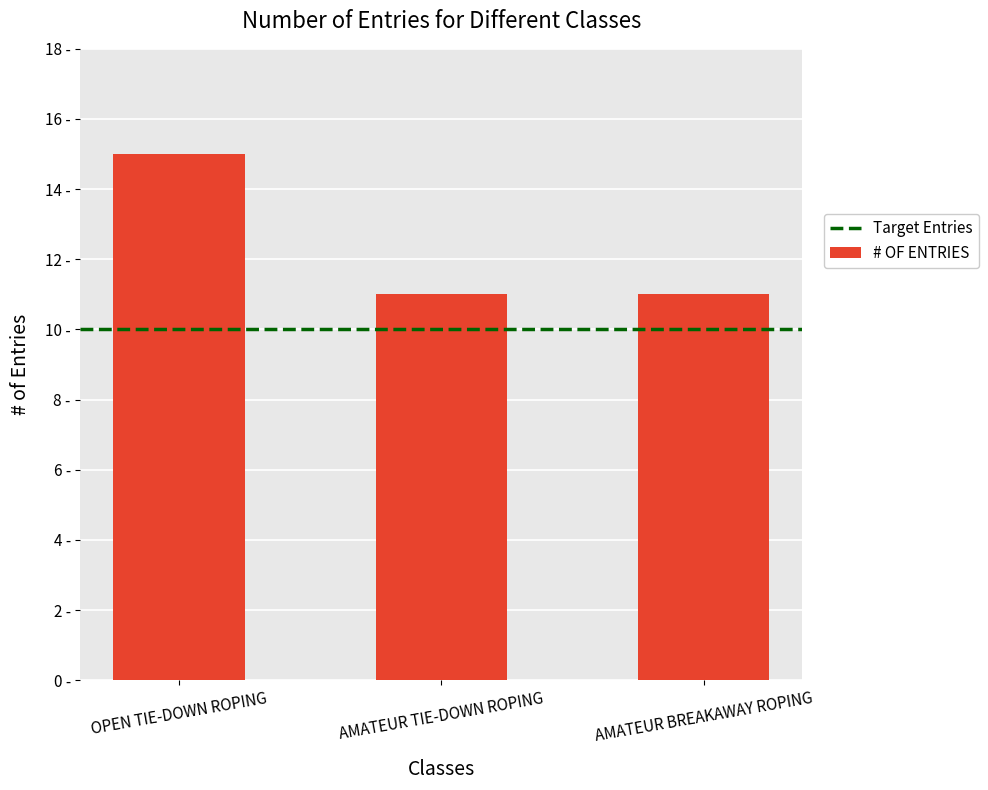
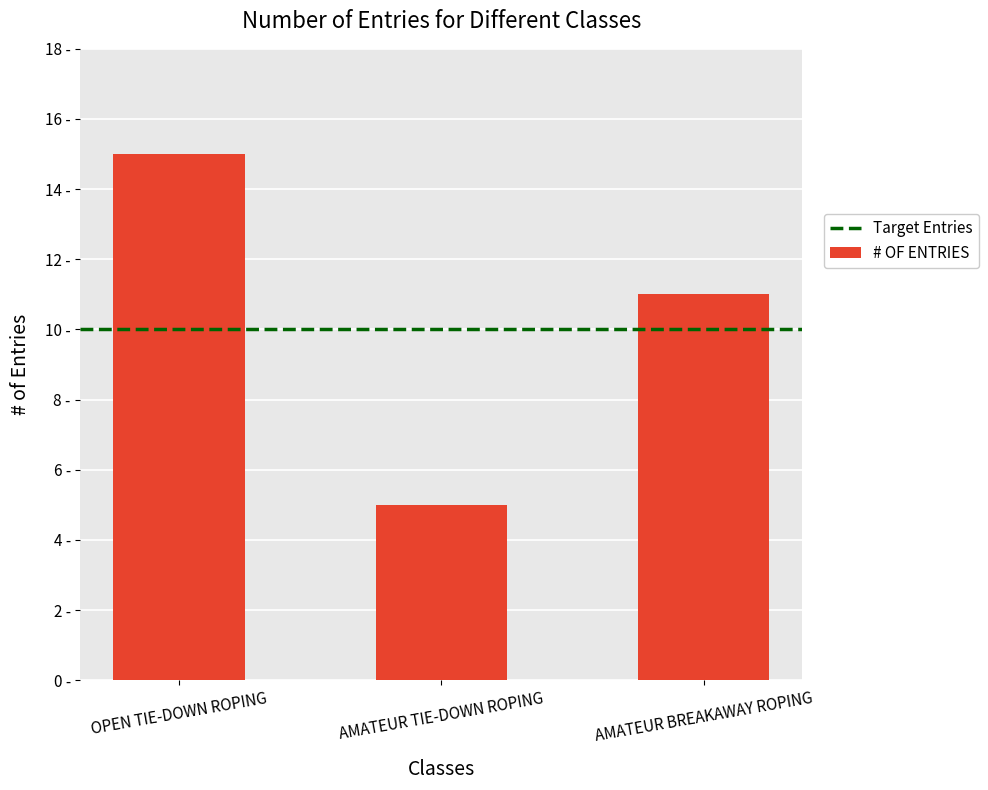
  {
    "OPEN TIE-DOWN ROPING": "15 -",
-   "AMATEUR TIE-DOWN ROPING": "11 -",
+   "AMATEUR TIE-DOWN ROPING": "5 -",
    "AMATEUR BREAKAWAY ROPING": "11 -"
  }
